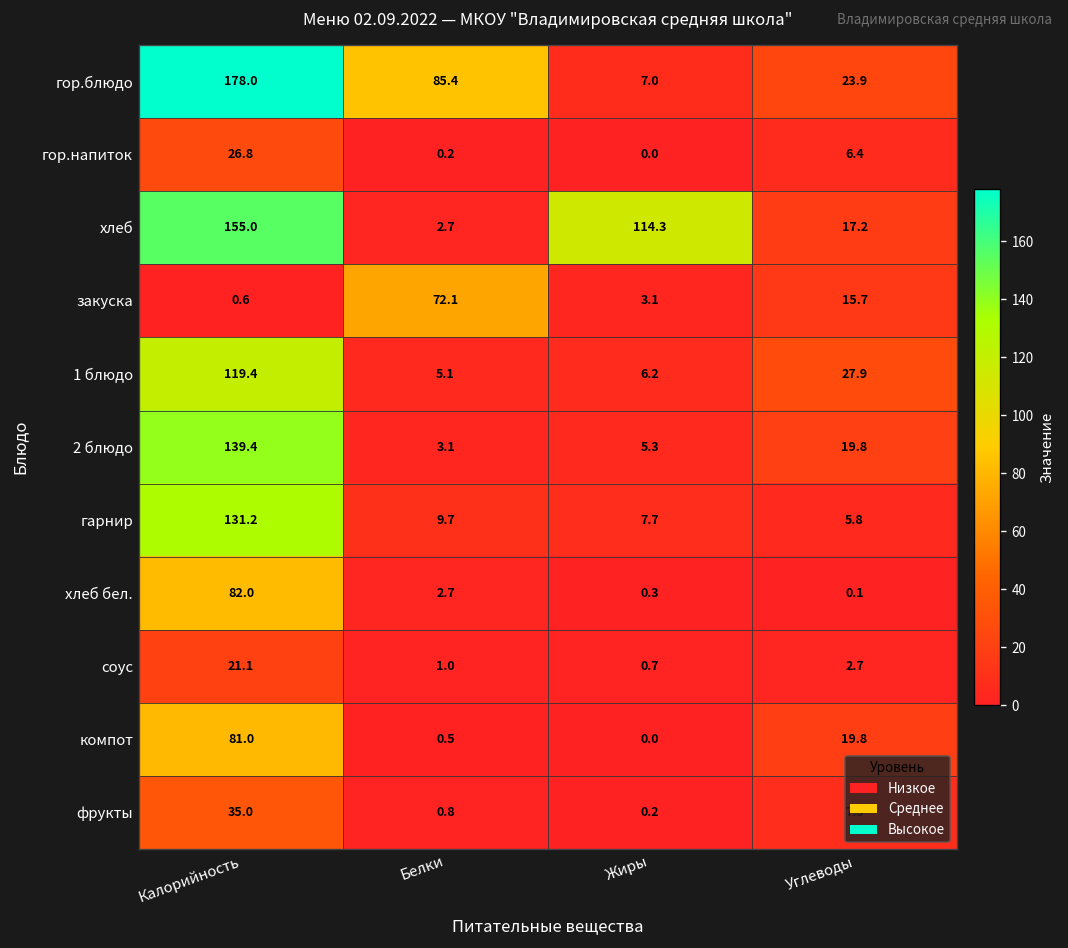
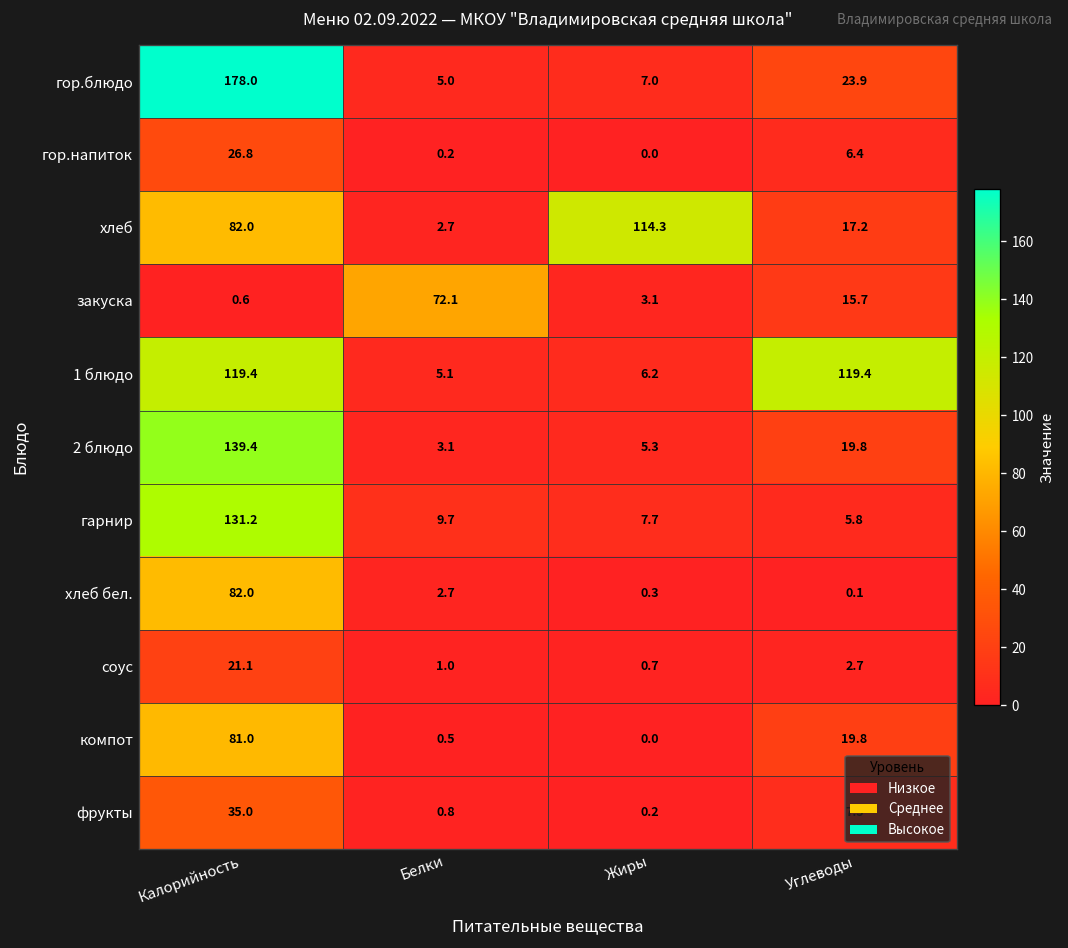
  {
    "гор.блюдо": {
      "Калорийность": 178.0,
-     "Белки": 85.4,
+     "Белки": 5.0,
      "Жиры": 7.0,
      "Углеводы": 23.9
    },
    "гор.напиток": {
      "Калорийность": 26.8,
      "Белки": 0.2,
      "Жиры": 0.0,
      "Углеводы": 6.4
    },
    "хлеб": {
-     "Калорийность": 155.0,
+     "Калорийность": 82.0,
      "Белки": 2.7,
      "Жиры": 114.3,
      "Углеводы": 17.2
    },
    "закуска": {
      "Калорийность": 0.6,
      "Белки": 72.1,
      "Жиры": 3.1,
      "Углеводы": 15.7
    },
    "1 блюдо": {
      "Калорийность": 119.4,
      "Белки": 5.1,
      "Жиры": 6.2,
-     "Углеводы": 27.9
+     "Углеводы": 119.4
    },
    "2 блюдо": {
      "Калорийность": 139.4,
      "Белки": 3.1,
      "Жиры": 5.3,
      "Углеводы": 19.8
    },
    "гарнир": {
      "Калорийность": 131.2,
      "Белки": 9.7,
      "Жиры": 7.7,
      "Углеводы": 5.8
    },
    "хлеб бел.": {
      "Калорийность": 82.0,
      "Белки": 2.7,
      "Жиры": 0.3,
      "Углеводы": 0.1
    },
    "соус": {
      "Калорийность": 21.1,
      "Белки": 1.0,
      "Жиры": 0.7,
      "Углеводы": 2.7
    },
    "компот": {
      "Калорийность": 81.0,
      "Белки": 0.5,
      "Жиры": 0.0,
      "Углеводы": 19.8
    },
    "фрукты": {
      "Калорийность": 35.0,
      "Белки": 0.8,
      "Жиры": 0.2
    }
  }
